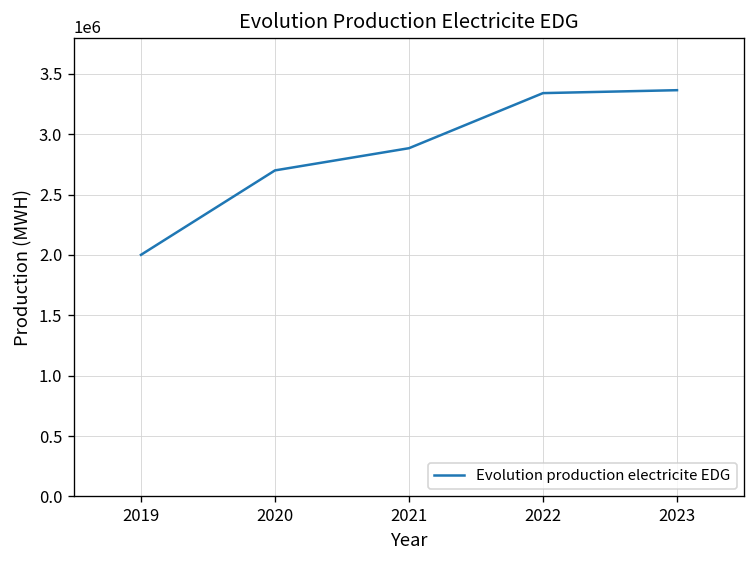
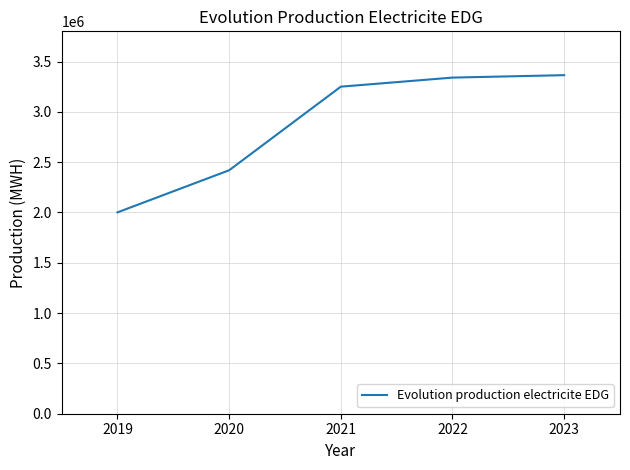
  {
    "2019": 2000000,
-   "2020": 2700000,
-   "2021": 2880000,
+   "2020": 2420000,
+   "2021": 3250000,
    "2022": 3340000,
    "2023": 3360000
  }
